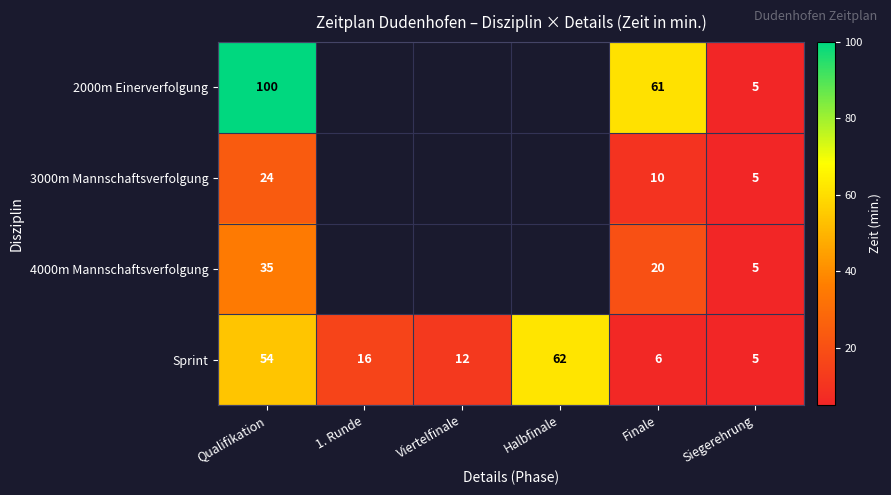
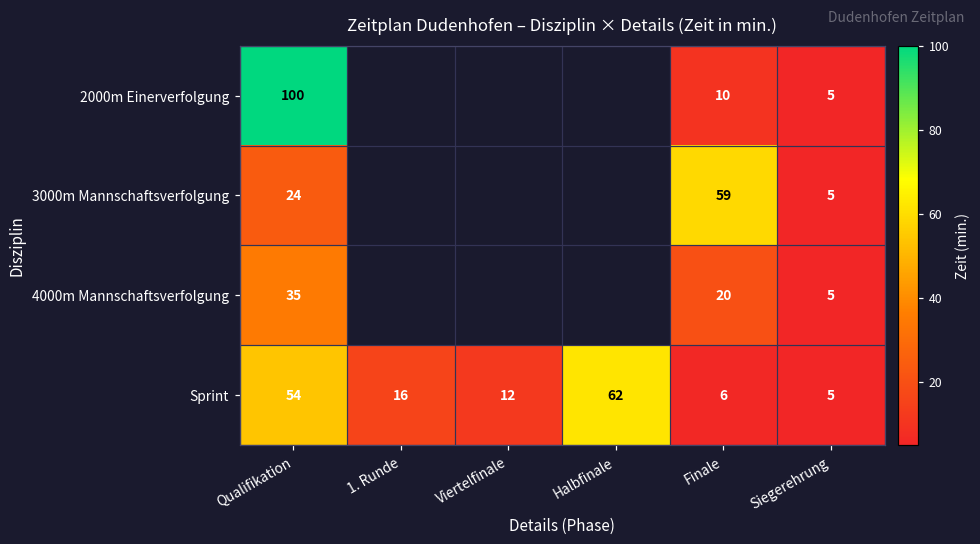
  {
    "2000m Einerverfolgung": {
      "Qualifikation": 100,
-     "Finale": 61,
+     "Finale": 10,
      "Siegerehrung": 5
    },
    "3000m Mannschaftsverfolgung": {
      "Qualifikation": 24,
-     "Finale": 10,
+     "Finale": 59,
      "Siegerehrung": 5
    },
    "4000m Mannschaftsverfolgung": {
      "Qualifikation": 35,
      "Finale": 20,
      "Siegerehrung": 5
    },
    "Sprint": {
      "Qualifikation": 54,
      "1. Runde": 16,
      "Viertelfinale": 12,
      "Halbfinale": 62,
      "Finale": 6,
      "Siegerehrung": 5
    }
  }
